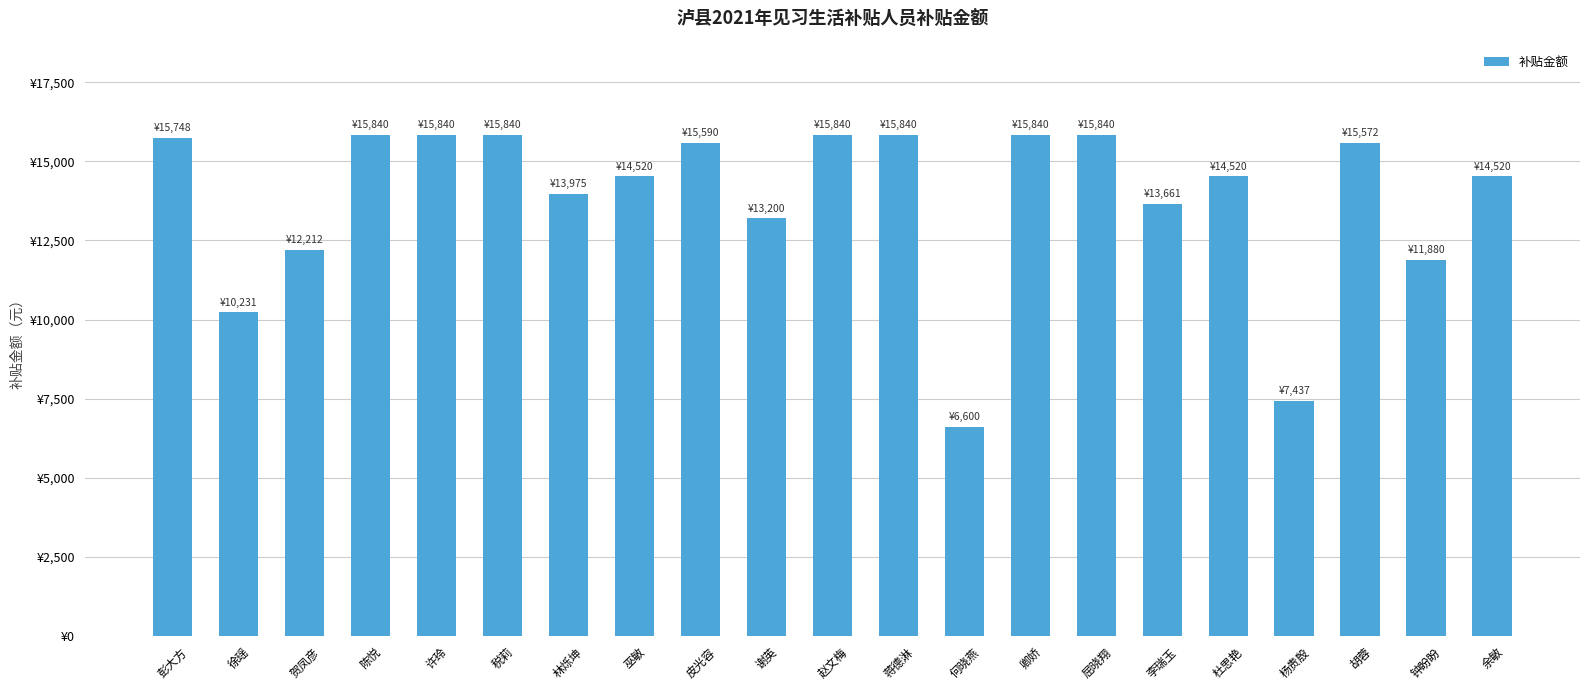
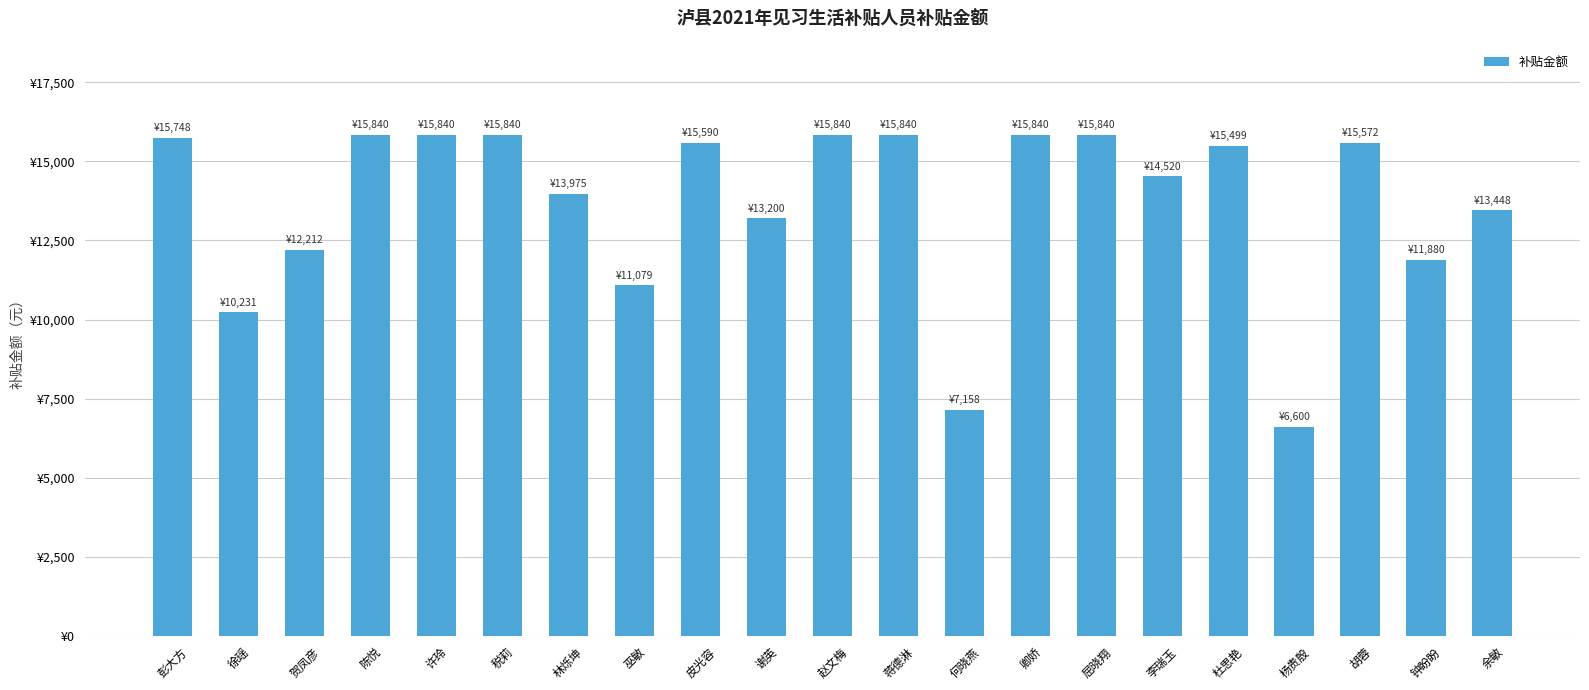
  {
    "彭大方": "¥15,748",
    "徐瑶": "¥10,231",
    "贺凤彦": "¥12,212",
    "陈悦": "¥15,840",
    "许玲": "¥15,840",
    "税莉": "¥15,840",
    "林烁坤": "¥13,975",
-   "巫敏": "¥14,520",
+   "巫敏": "¥11,079",
    "皮光容": "¥15,590",
    "谢英": "¥13,200",
    "赵文梅": "¥15,840",
    "蒋德淋": "¥15,840",
-   "何晓燕": "¥6,600",
+   "何晓燕": "¥7,158",
    "卿娇": "¥15,840",
    "屈晓翔": "¥15,840",
-   "李瑞玉": "¥13,661",
-   "杜思艳": "¥14,520",
-   "杨贵殷": "¥7,437",
+   "李瑞玉": "¥14,520",
+   "杜思艳": "¥15,499",
+   "杨贵殷": "¥6,600",
    "胡蓉": "¥15,572",
    "钟盼盼": "¥11,880",
-   "余敏": "¥14,520"
+   "余敏": "¥13,448"
  }
